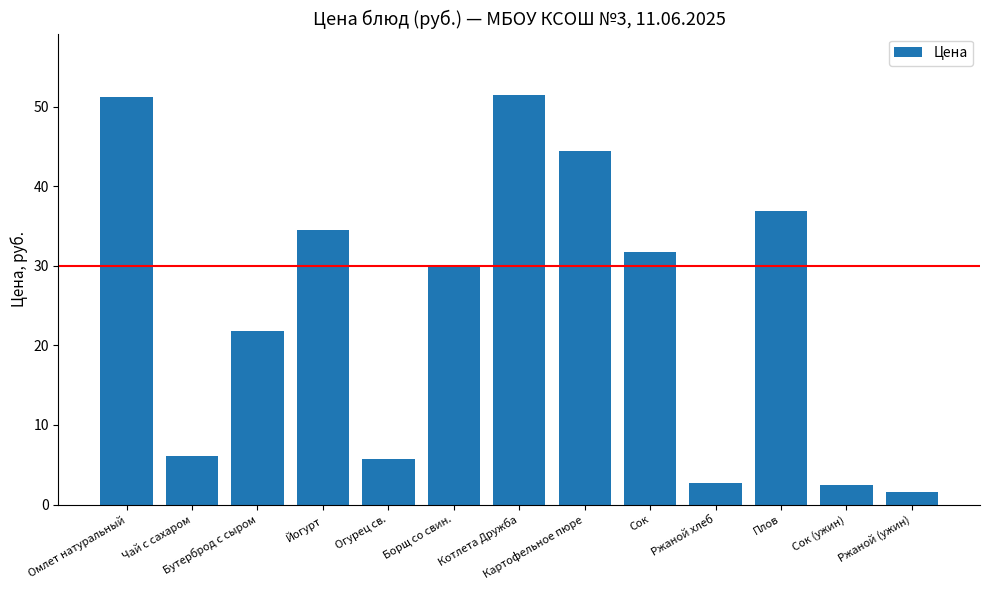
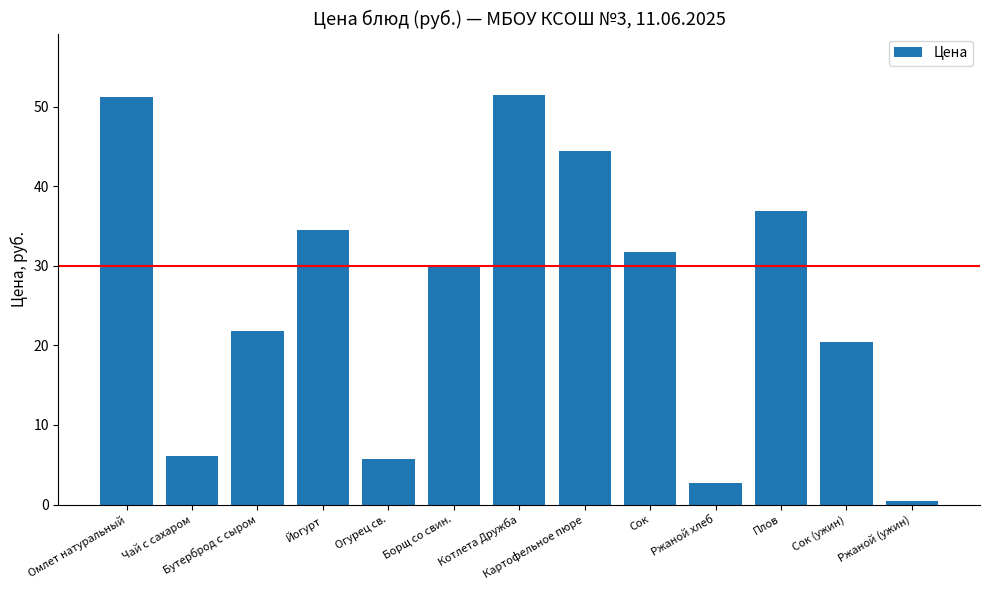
  {
    "Омлет натуральный": 51,
    "Чай с сахаром": 6,
    "Бутерброд с сыром": 22,
    "Йогурт": 35,
    "Огурец св.": 6,
    "Борщ со свин.": 30,
    "Котлета Дружба": 51,
    "Картофельное пюре": 44,
    "Сок": 32,
    "Ржаной хлеб": 3,
    "Плов": 37,
-   "Сок (ужин)": 2,
-   "Ржаной (ужин)": 2
+   "Сок (ужин)": 20,
+   "Ржаной (ужин)": 1
  }
